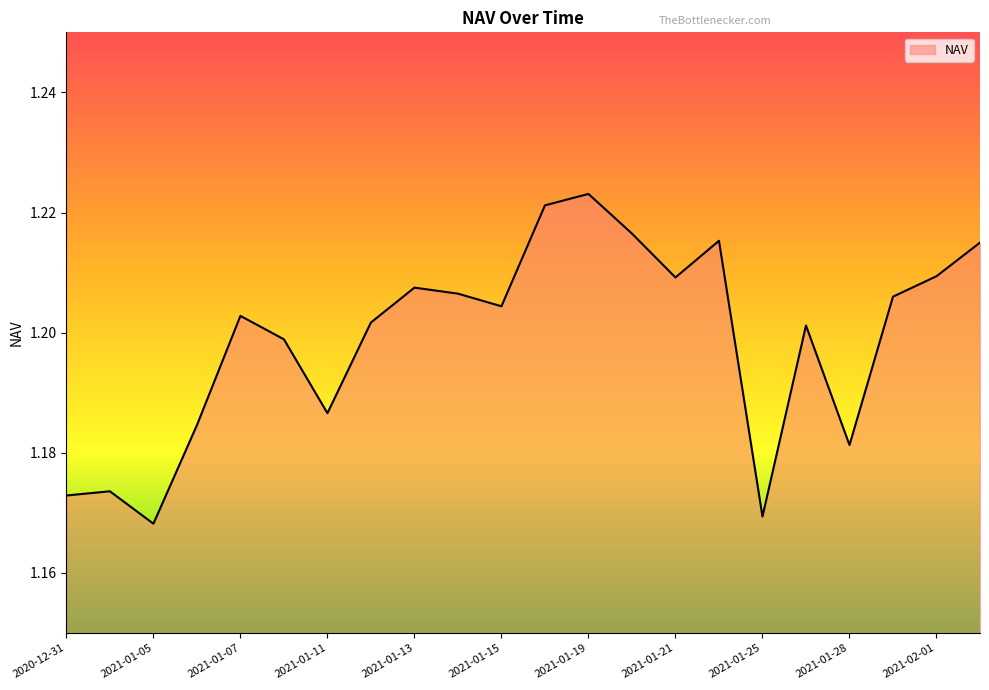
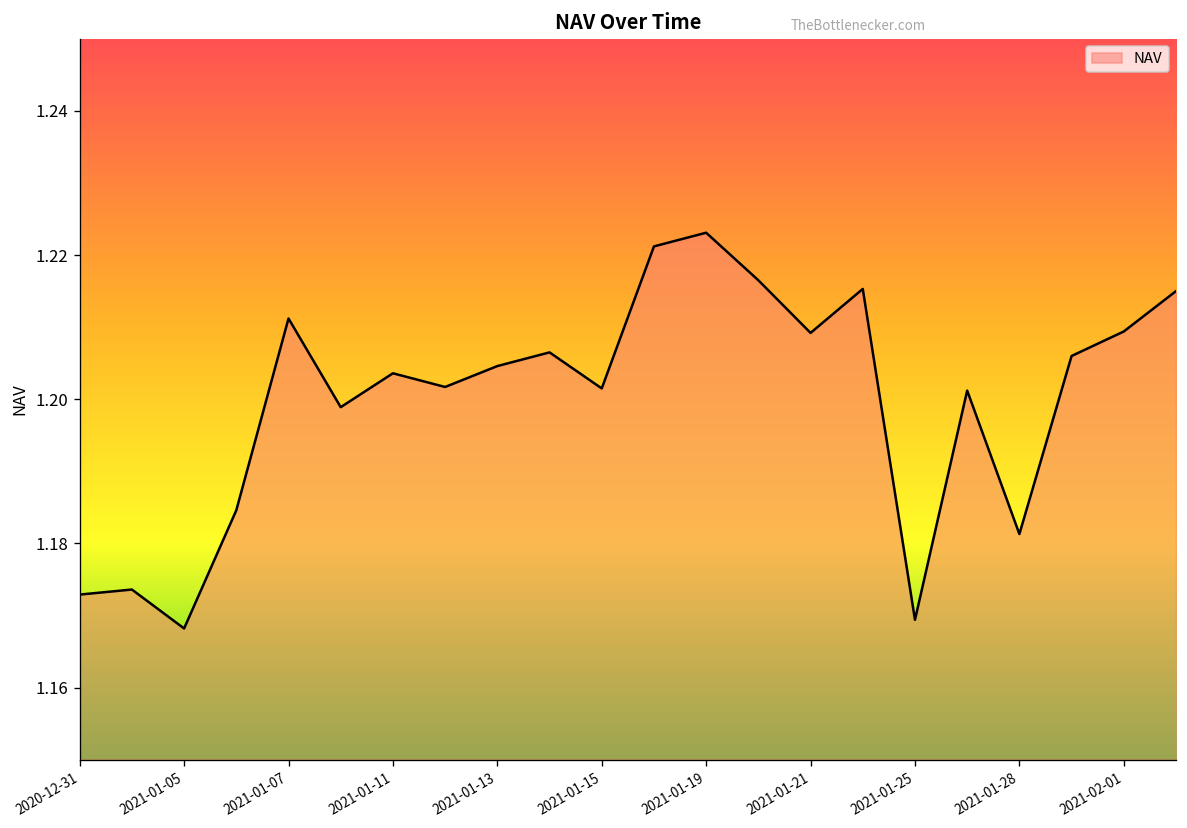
  {
    "2020-12-31": 1.173,
    "2021-01-05": 1.168,
-   "2021-01-07": 1.203,
-   "2021-01-11": 1.187,
-   "2021-01-13": 1.208,
-   "2021-01-15": 1.204,
+   "2021-01-07": 1.211,
+   "2021-01-11": 1.204,
+   "2021-01-13": 1.205,
+   "2021-01-15": 1.202,
    "2021-01-19": 1.223,
    "2021-01-21": 1.209,
    "2021-01-25": 1.169,
    "2021-01-28": 1.181,
    "2021-02-01": 1.209
  }
